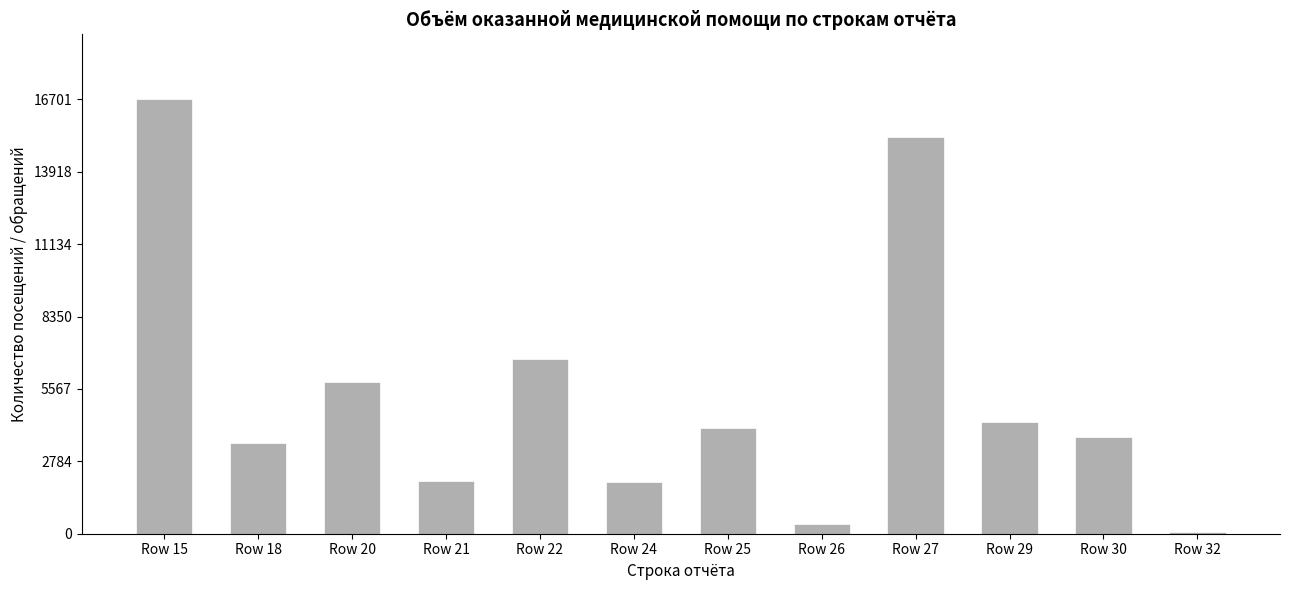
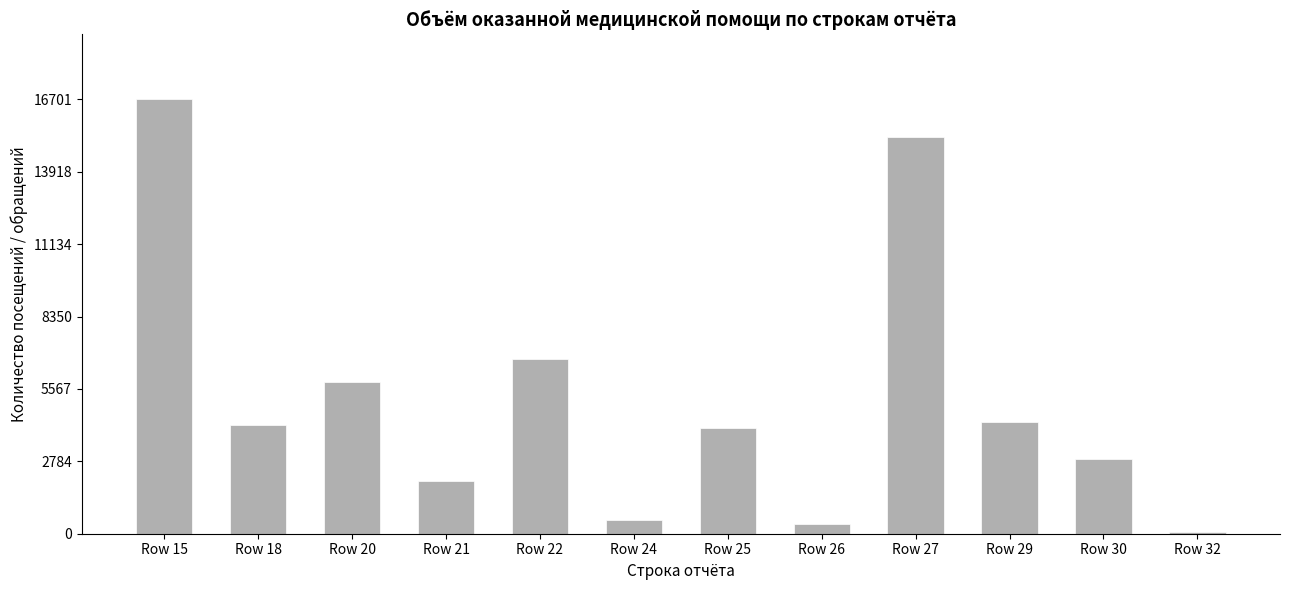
  {
    "Row 15": 16700,
-   "Row 18": 3500,
+   "Row 18": 4200,
    "Row 20": 5800,
    "Row 21": 2000,
    "Row 22": 6700,
-   "Row 24": 2000,
+   "Row 24": 500,
    "Row 25": 4100,
    "Row 26": 400,
    "Row 27": 15300,
    "Row 29": 4300,
-   "Row 30": 3700
+   "Row 30": 2900
  }
